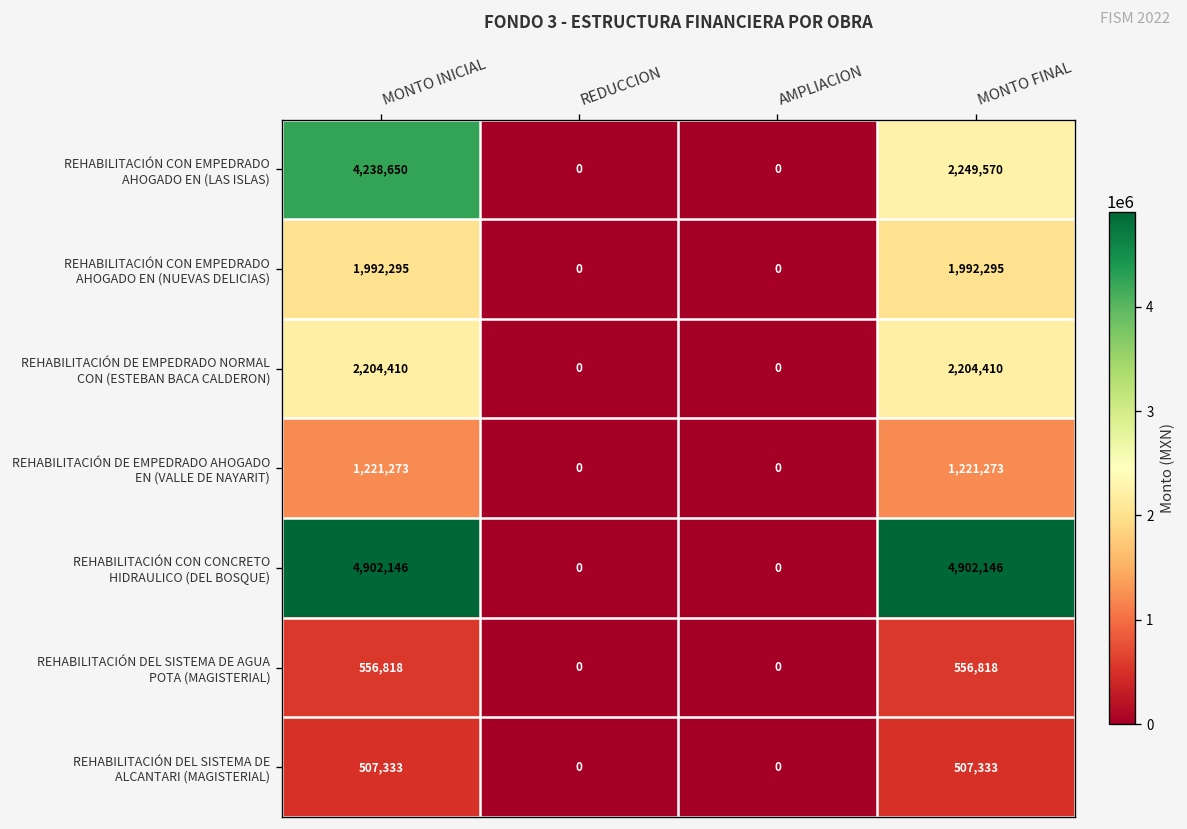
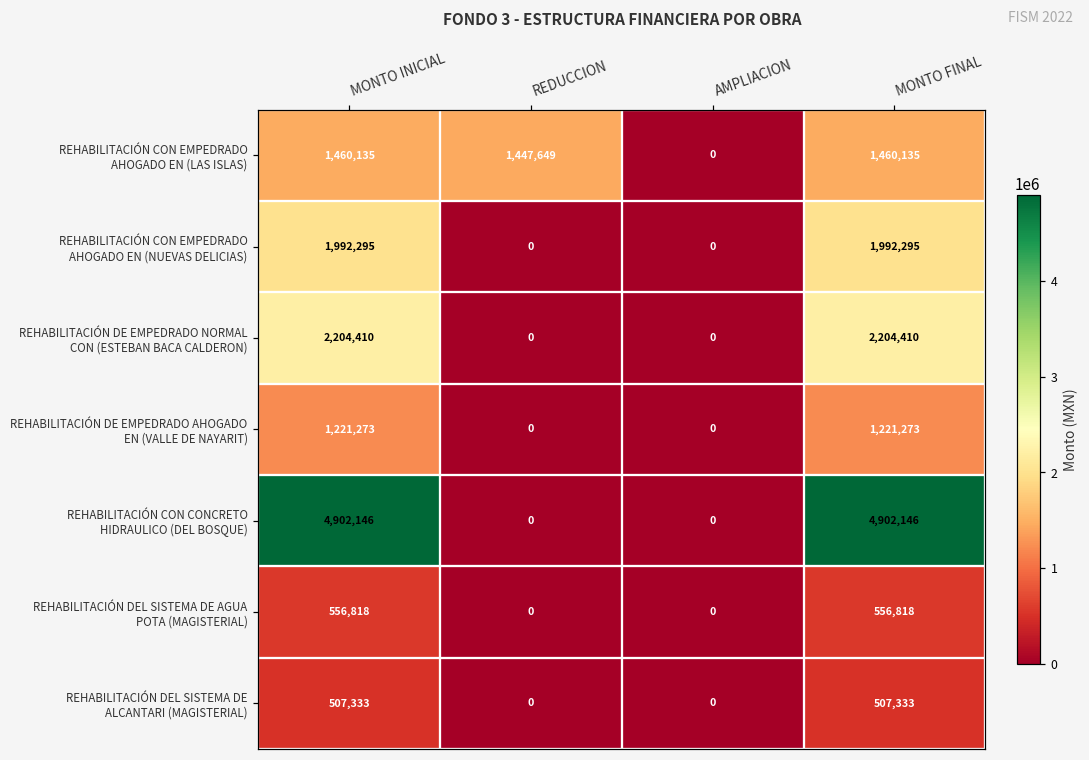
  {
    "REHABILITACIÓN CON EMPEDRADO AHOGADO EN (LAS ISLAS)": {
-     "MONTO INICIAL": "4,238,650",
-     "REDUCCION": "0",
+     "MONTO INICIAL": "1,460,135",
+     "REDUCCION": "1,447,649",
      "AMPLIACION": "0",
-     "MONTO FINAL": "2,249,570"
+     "MONTO FINAL": "1,460,135"
    },
    "REHABILITACIÓN CON EMPEDRADO AHOGADO EN (NUEVAS DELICIAS)": {
      "MONTO INICIAL": "1,992,295",
      "REDUCCION": "0",
      "AMPLIACION": "0",
      "MONTO FINAL": "1,992,295"
    },
    "REHABILITACIÓN DE EMPEDRADO NORMAL CON (ESTEBAN BACA CALDERON)": {
      "MONTO INICIAL": "2,204,410",
      "REDUCCION": "0",
      "AMPLIACION": "0",
      "MONTO FINAL": "2,204,410"
    },
    "REHABILITACIÓN DE EMPEDRADO AHOGADO EN (VALLE DE NAYARIT)": {
      "MONTO INICIAL": "1,221,273",
      "REDUCCION": "0",
      "AMPLIACION": "0",
      "MONTO FINAL": "1,221,273"
    },
    "REHABILITACIÓN CON CONCRETO HIDRAULICO (DEL BOSQUE)": {
      "MONTO INICIAL": "4,902,146",
      "REDUCCION": "0",
      "AMPLIACION": "0",
      "MONTO FINAL": "4,902,146"
    },
    "REHABILITACIÓN DEL SISTEMA DE AGUA POTA (MAGISTERIAL)": {
      "MONTO INICIAL": "556,818",
      "REDUCCION": "0",
      "AMPLIACION": "0",
      "MONTO FINAL": "556,818"
    },
    "REHABILITACIÓN DEL SISTEMA DE ALCANTARI (MAGISTERIAL)": {
      "MONTO INICIAL": "507,333",
      "REDUCCION": "0",
      "AMPLIACION": "0",
      "MONTO FINAL": "507,333"
    }
  }
